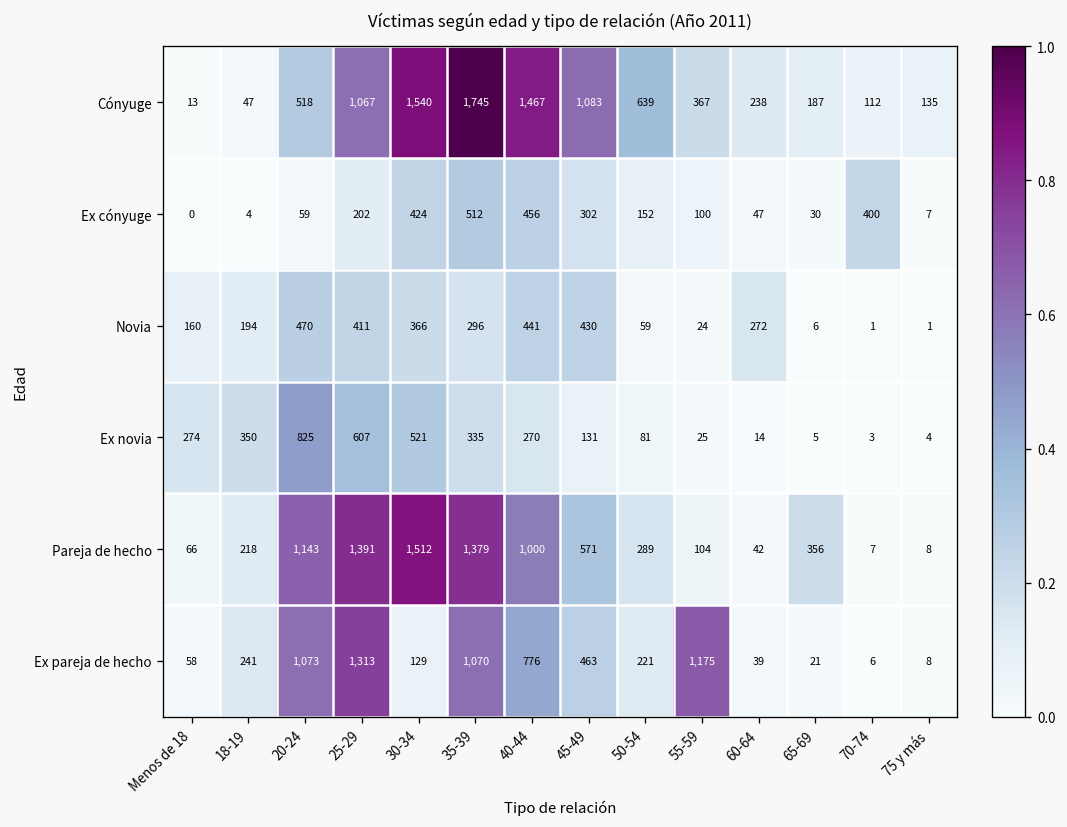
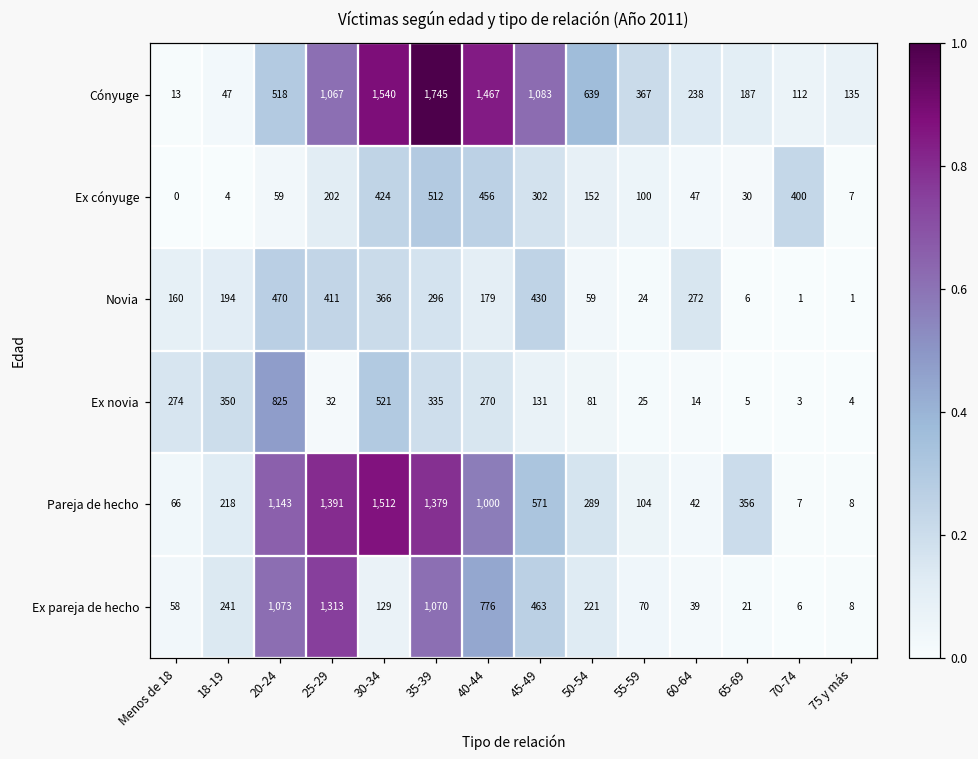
  {
    "Cónyuge": {
      "Menos de 18": "13",
      "18-19": "47",
      "20-24": "518",
      "25-29": "1,067",
      "30-34": "1,540",
      "35-39": "1,745",
      "40-44": "1,467",
      "45-49": "1,083",
      "50-54": "639",
      "55-59": "367",
      "60-64": "238",
      "65-69": "187",
      "70-74": "112",
      "75 y más": "135"
    },
    "Ex cónyuge": {
      "Menos de 18": "0",
      "18-19": "4",
      "20-24": "59",
      "25-29": "202",
      "30-34": "424",
      "35-39": "512",
      "40-44": "456",
      "45-49": "302",
      "50-54": "152",
      "55-59": "100",
      "60-64": "47",
      "65-69": "30",
      "70-74": "400",
      "75 y más": "7"
    },
    "Novia": {
      "Menos de 18": "160",
      "18-19": "194",
      "20-24": "470",
      "25-29": "411",
      "30-34": "366",
      "35-39": "296",
-     "40-44": "441",
+     "40-44": "179",
      "45-49": "430",
      "50-54": "59",
      "55-59": "24",
      "60-64": "272",
      "65-69": "6",
      "70-74": "1",
      "75 y más": "1"
    },
    "Ex novia": {
      "Menos de 18": "274",
      "18-19": "350",
      "20-24": "825",
-     "25-29": "607",
+     "25-29": "32",
      "30-34": "521",
      "35-39": "335",
      "40-44": "270",
      "45-49": "131",
      "50-54": "81",
      "55-59": "25",
      "60-64": "14",
      "65-69": "5",
      "70-74": "3",
      "75 y más": "4"
    },
    "Pareja de hecho": {
      "Menos de 18": "66",
      "18-19": "218",
      "20-24": "1,143",
      "25-29": "1,391",
      "30-34": "1,512",
      "35-39": "1,379",
      "40-44": "1,000",
      "45-49": "571",
      "50-54": "289",
      "55-59": "104",
      "60-64": "42",
      "65-69": "356",
      "70-74": "7",
      "75 y más": "8"
    },
    "Ex pareja de hecho": {
      "Menos de 18": "58",
      "18-19": "241",
      "20-24": "1,073",
      "25-29": "1,313",
      "30-34": "129",
      "35-39": "1,070",
      "40-44": "776",
      "45-49": "463",
      "50-54": "221",
-     "55-59": "1,175",
+     "55-59": "70",
      "60-64": "39",
      "65-69": "21",
      "70-74": "6",
      "75 y más": "8"
    }
  }
